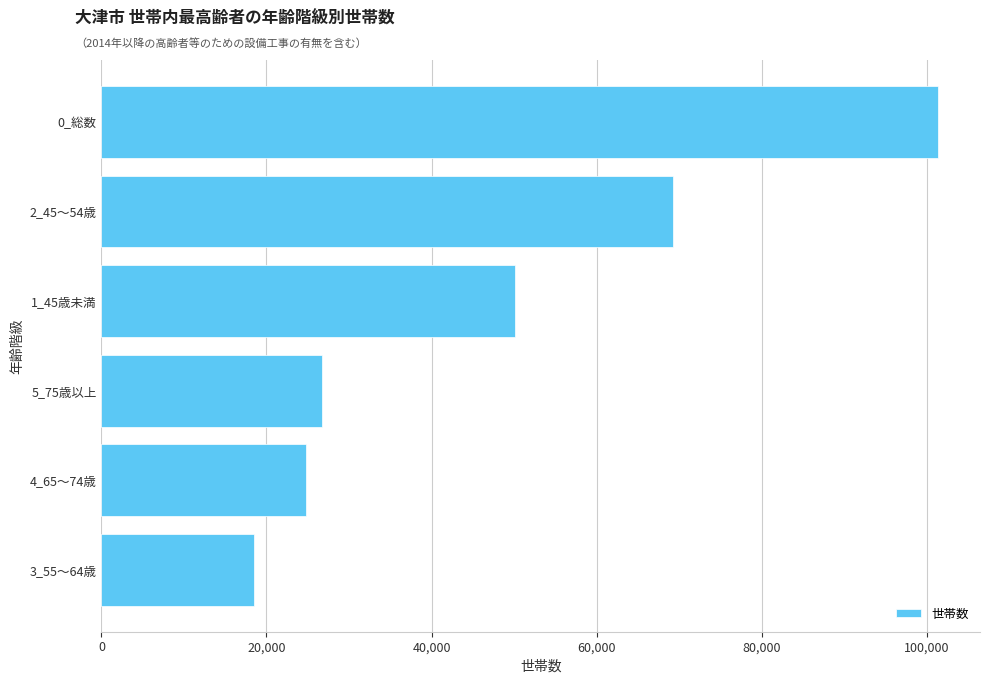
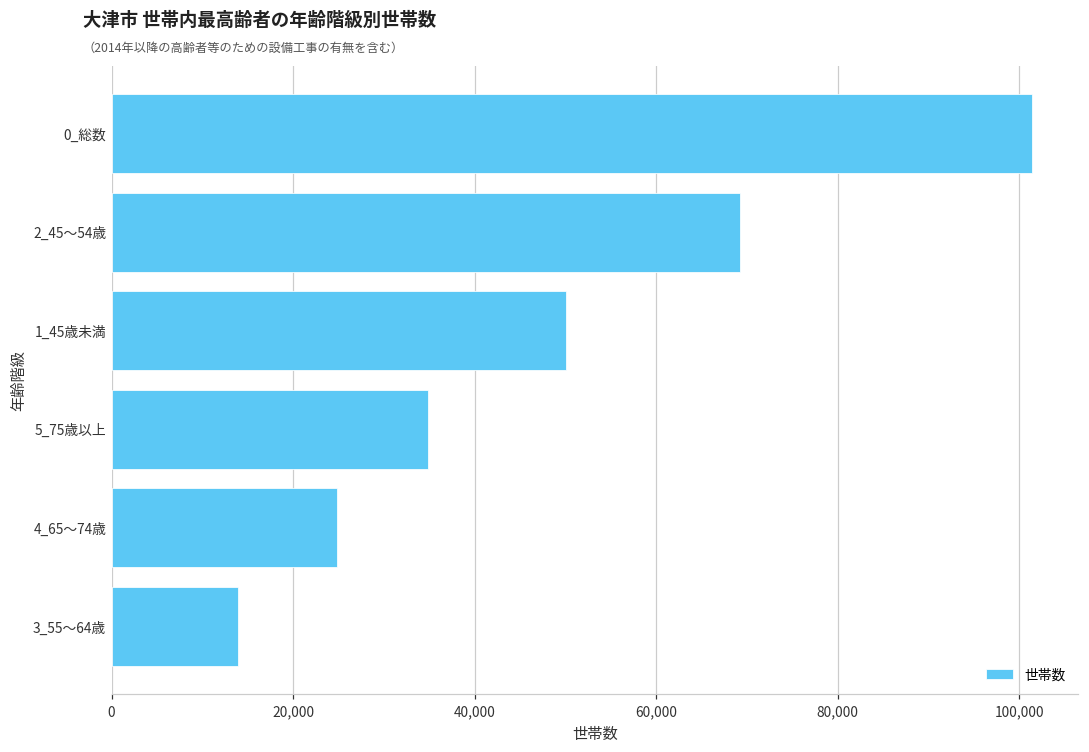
  {
    "0_総数": "101,000",
    "2_45～54歳": "69,000",
    "1_45歳未満": "50,000",
-   "5_75歳以上": "27,000",
+   "5_75歳以上": "35,000",
    "4_65～74歳": "25,000",
-   "3_55～64歳": "19,000"
+   "3_55～64歳": "14,000"
  }
